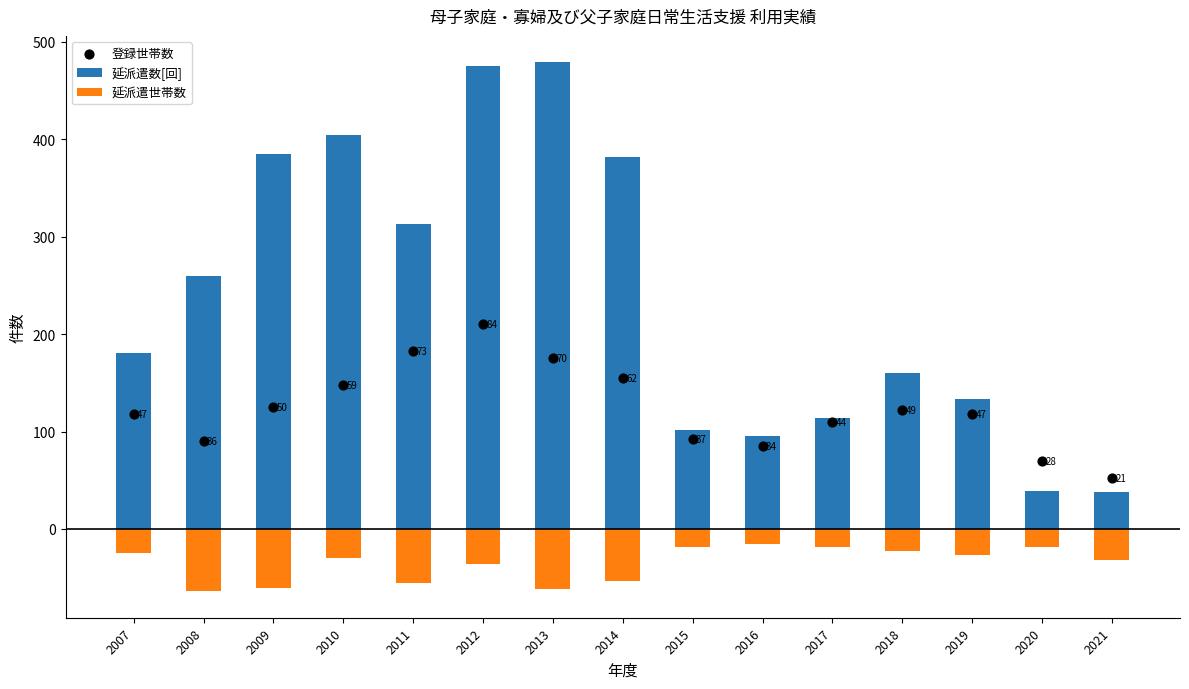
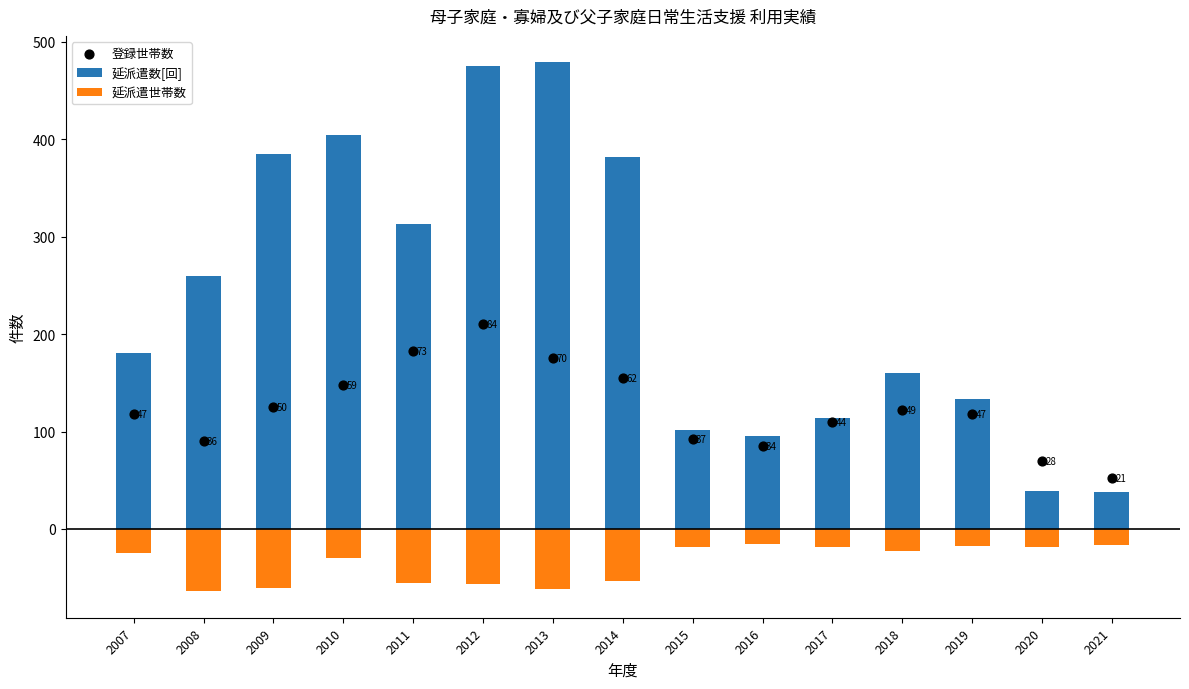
  {
    "延派遣数[回]": {
      "2020": 40
    },
    "延派遣世帯数": {
      "2007": -30,
      "2008": -60,
      "2009": -60,
      "2010": -30,
      "2011": -60,
-     "2012": -40,
+     "2012": -60,
      "2013": -60,
      "2014": -50,
      "2015": -20,
      "2016": -20,
      "2017": -20,
      "2018": -20,
-     "2019": -30,
+     "2019": -20,
      "2020": -20,
-     "2021": -30
+     "2021": -20
    }
  }
